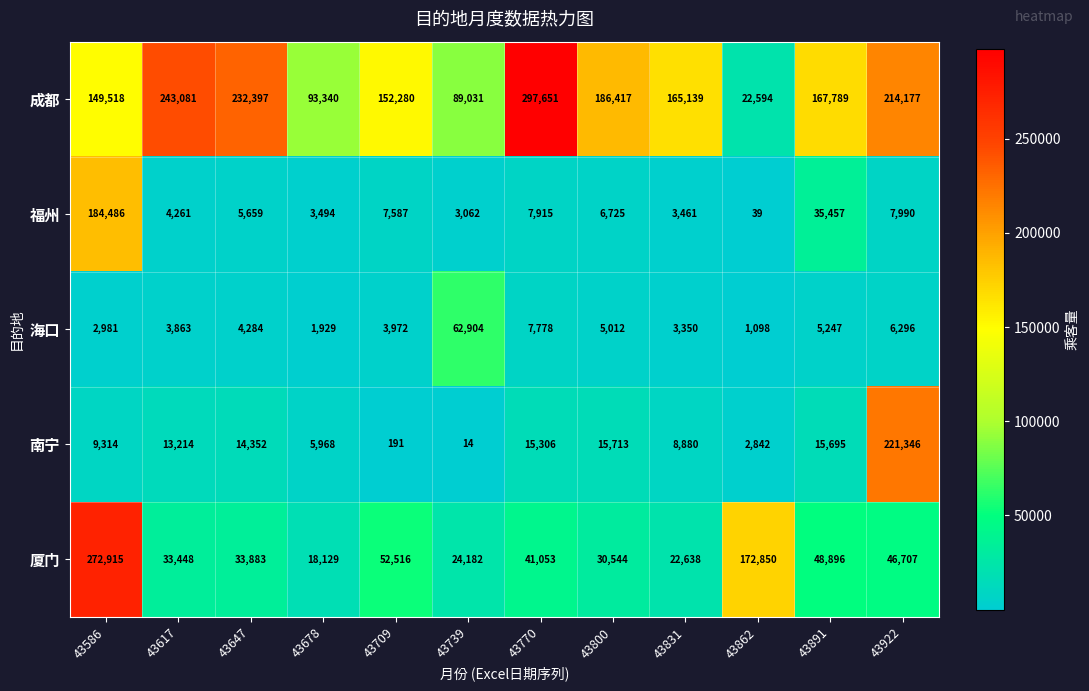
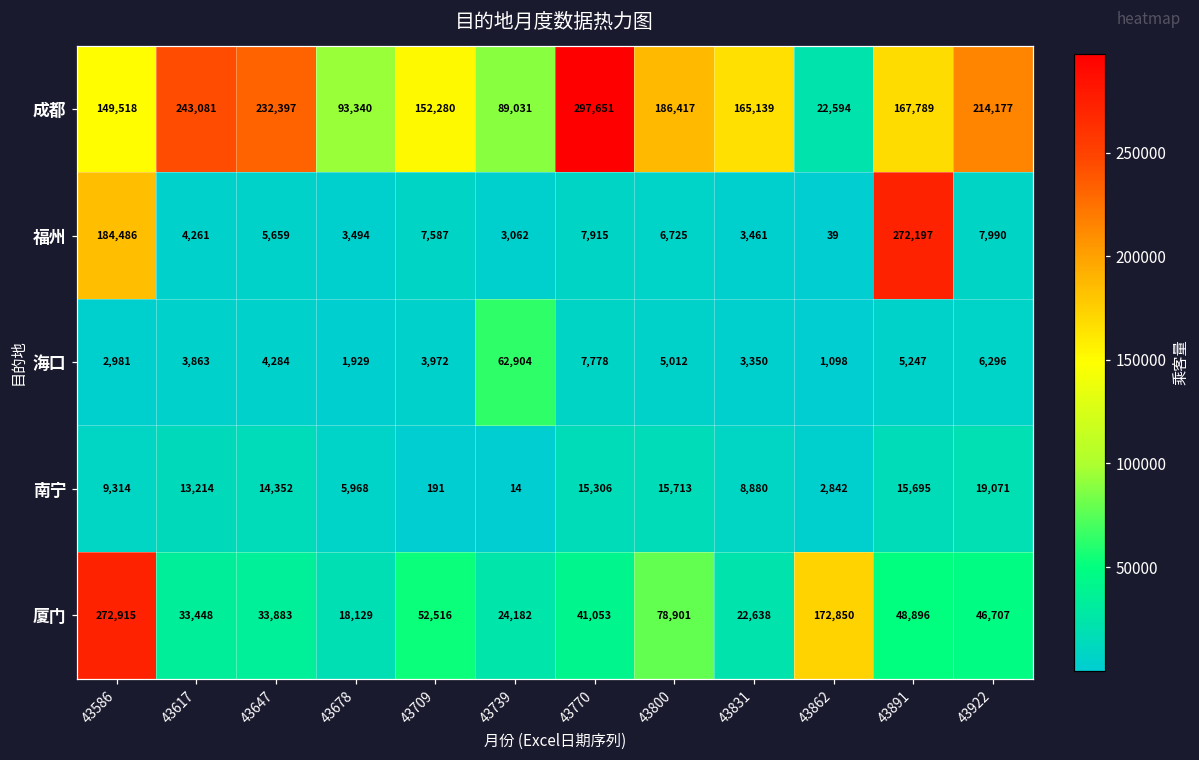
  {
    "成都": {
      "43586": "149,518",
      "43617": "243,081",
      "43647": "232,397",
      "43678": "93,340",
      "43709": "152,280",
      "43739": "89,031",
      "43770": "297,651",
      "43800": "186,417",
      "43831": "165,139",
      "43862": "22,594",
      "43891": "167,789",
      "43922": "214,177"
    },
    "福州": {
      "43586": "184,486",
      "43617": "4,261",
      "43647": "5,659",
      "43678": "3,494",
      "43709": "7,587",
      "43739": "3,062",
      "43770": "7,915",
      "43800": "6,725",
      "43831": "3,461",
      "43862": "39",
-     "43891": "35,457",
+     "43891": "272,197",
      "43922": "7,990"
    },
    "海口": {
      "43586": "2,981",
      "43617": "3,863",
      "43647": "4,284",
      "43678": "1,929",
      "43709": "3,972",
      "43739": "62,904",
      "43770": "7,778",
      "43800": "5,012",
      "43831": "3,350",
      "43862": "1,098",
      "43891": "5,247",
      "43922": "6,296"
    },
    "南宁": {
      "43586": "9,314",
      "43617": "13,214",
      "43647": "14,352",
      "43678": "5,968",
      "43709": "191",
      "43739": "14",
      "43770": "15,306",
      "43800": "15,713",
      "43831": "8,880",
      "43862": "2,842",
      "43891": "15,695",
-     "43922": "221,346"
+     "43922": "19,071"
    },
    "厦门": {
      "43586": "272,915",
      "43617": "33,448",
      "43647": "33,883",
      "43678": "18,129",
      "43709": "52,516",
      "43739": "24,182",
      "43770": "41,053",
-     "43800": "30,544",
+     "43800": "78,901",
      "43831": "22,638",
      "43862": "172,850",
      "43891": "48,896",
      "43922": "46,707"
    }
  }
